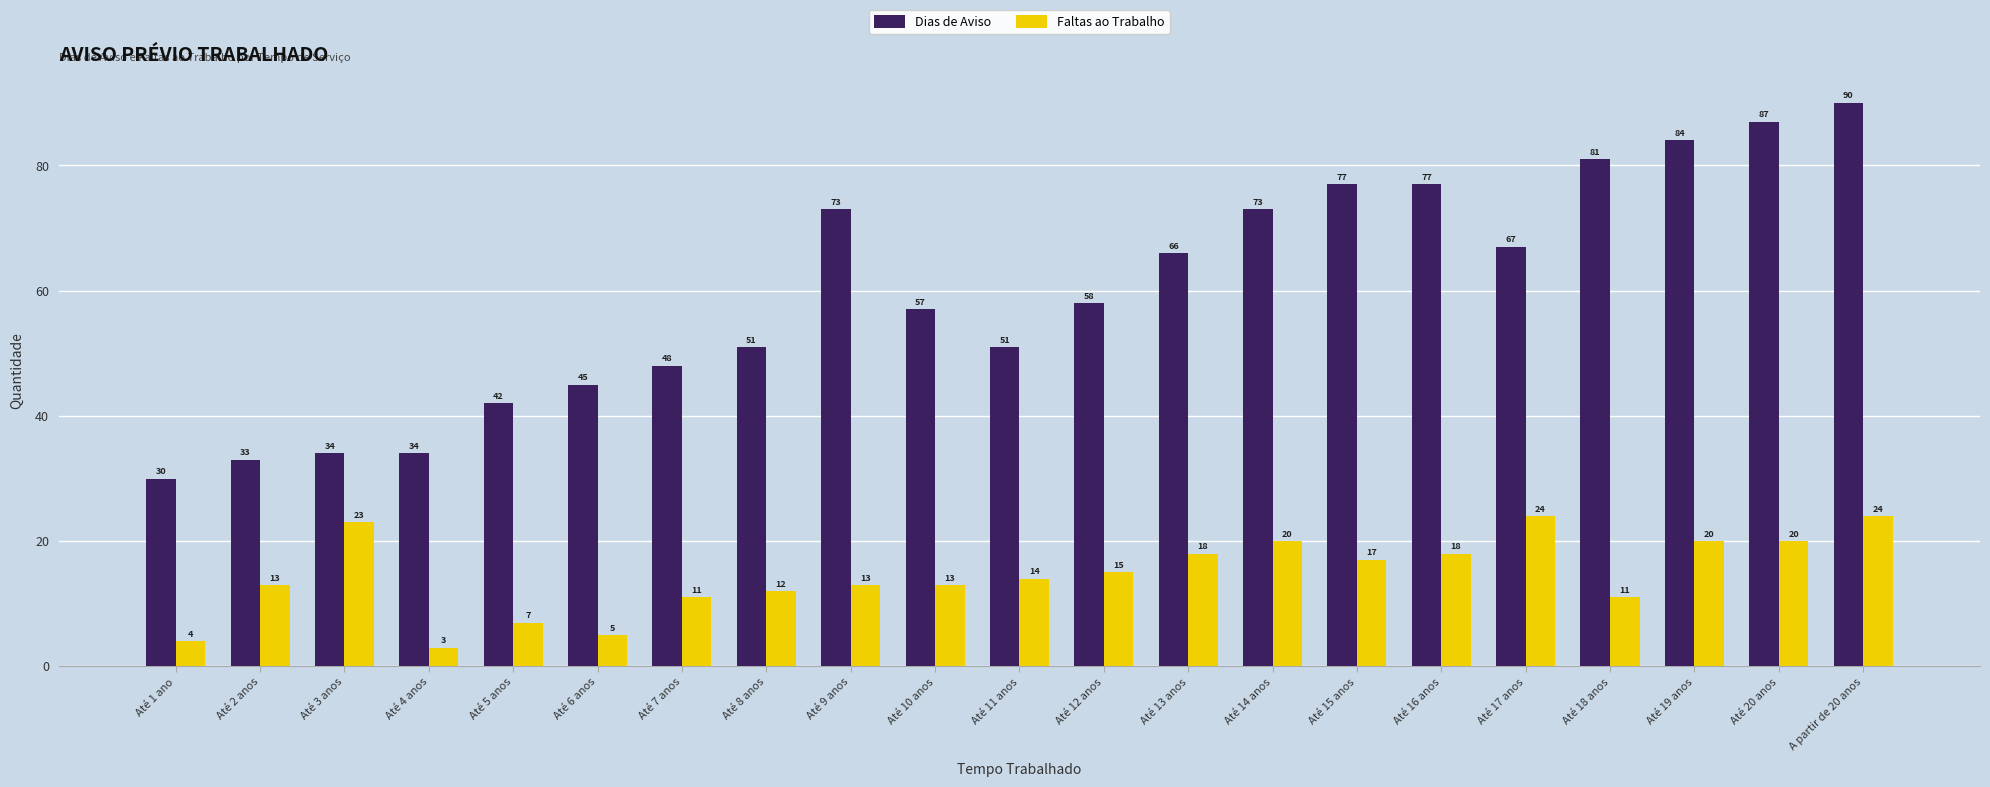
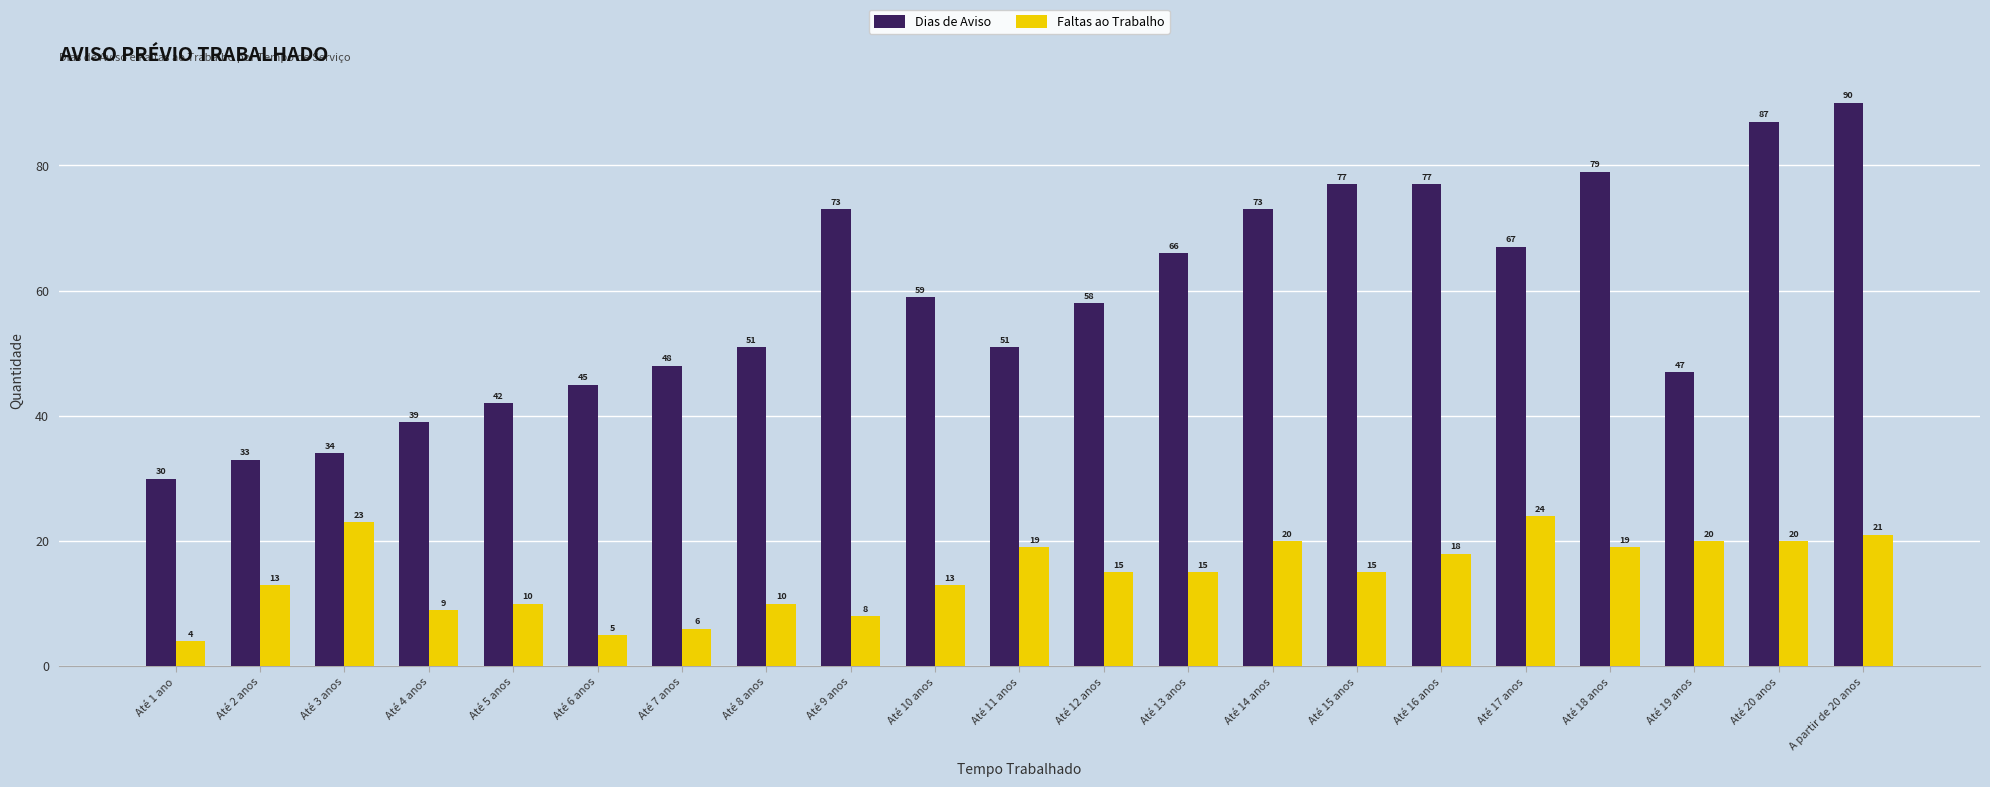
  {
    "Dias de Aviso": {
      "Até 1 ano": 30,
      "Até 2 anos": 33,
      "Até 3 anos": 34,
-     "Até 4 anos": 34,
+     "Até 4 anos": 39,
      "Até 5 anos": 42,
      "Até 6 anos": 45,
      "Até 7 anos": 48,
      "Até 8 anos": 51,
      "Até 9 anos": 73,
-     "Até 10 anos": 57,
+     "Até 10 anos": 59,
      "Até 11 anos": 51,
      "Até 12 anos": 58,
      "Até 13 anos": 66,
      "Até 14 anos": 73,
      "Até 15 anos": 77,
      "Até 16 anos": 77,
      "Até 17 anos": 67,
-     "Até 18 anos": 81,
-     "Até 19 anos": 84,
+     "Até 18 anos": 79,
+     "Até 19 anos": 47,
      "Até 20 anos": 87,
      "A partir de 20 anos": 90
    },
    "Faltas ao Trabalho": {
      "Até 1 ano": 4,
      "Até 2 anos": 13,
      "Até 3 anos": 23,
-     "Até 4 anos": 3,
-     "Até 5 anos": 7,
+     "Até 4 anos": 9,
+     "Até 5 anos": 10,
      "Até 6 anos": 5,
-     "Até 7 anos": 11,
-     "Até 8 anos": 12,
-     "Até 9 anos": 13,
+     "Até 7 anos": 6,
+     "Até 8 anos": 10,
+     "Até 9 anos": 8,
      "Até 10 anos": 13,
-     "Até 11 anos": 14,
+     "Até 11 anos": 19,
      "Até 12 anos": 15,
-     "Até 13 anos": 18,
+     "Até 13 anos": 15,
      "Até 14 anos": 20,
-     "Até 15 anos": 17,
+     "Até 15 anos": 15,
      "Até 16 anos": 18,
      "Até 17 anos": 24,
-     "Até 18 anos": 11,
+     "Até 18 anos": 19,
      "Até 19 anos": 20,
      "Até 20 anos": 20,
-     "A partir de 20 anos": 24
+     "A partir de 20 anos": 21
    }
  }
